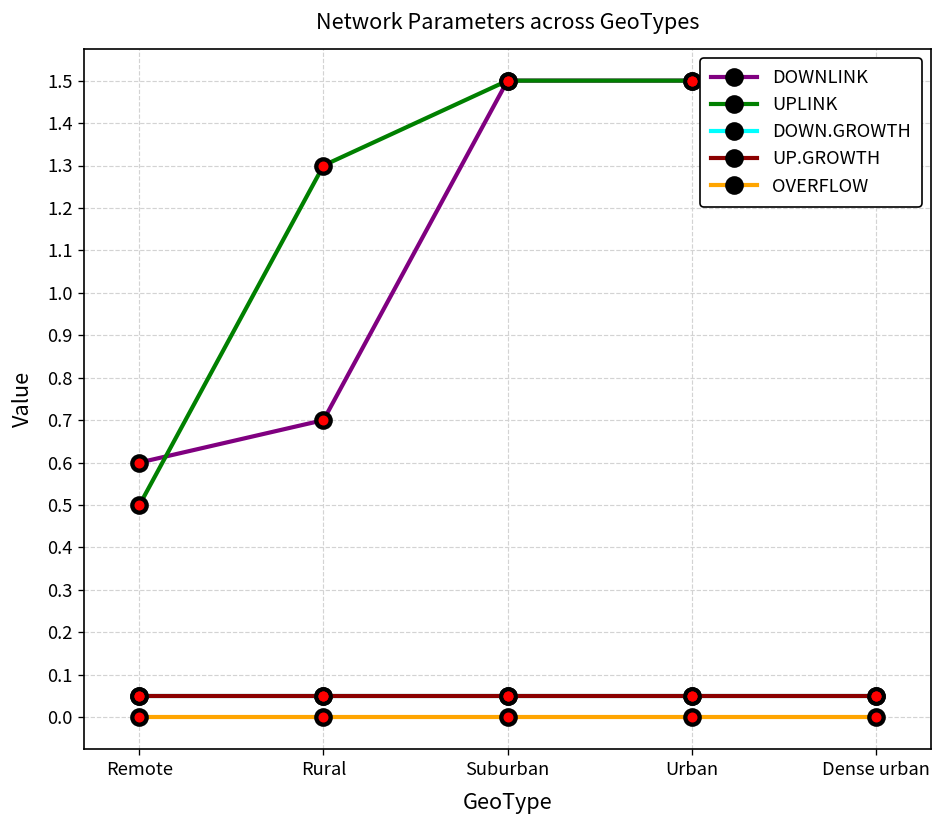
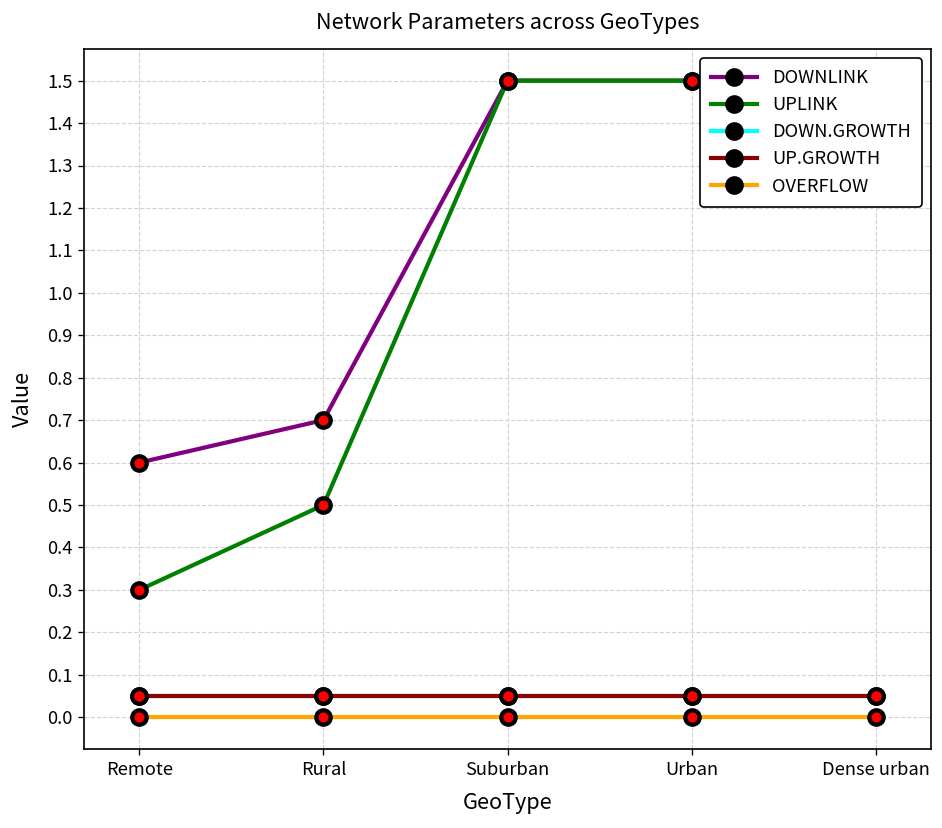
  {
    "DOWNLINK": {
      "Remote": 0.6,
      "Rural": 0.7
    },
    "UPLINK": {
-     "Remote": 0.5,
-     "Rural": 1.3
+     "Remote": 0.3,
+     "Rural": 0.5
    },
    "UP.GROWTH": {
      "Remote": 0.05,
      "Rural": 0.05,
      "Suburban": 0.05,
      "Urban": 0.05,
      "Dense urban": 0.05
    },
    "OVERFLOW": {
      "Remote": 0.0,
      "Rural": 0.0,
      "Suburban": 0.0,
      "Urban": 0.0,
      "Dense urban": 0.0
    }
  }
